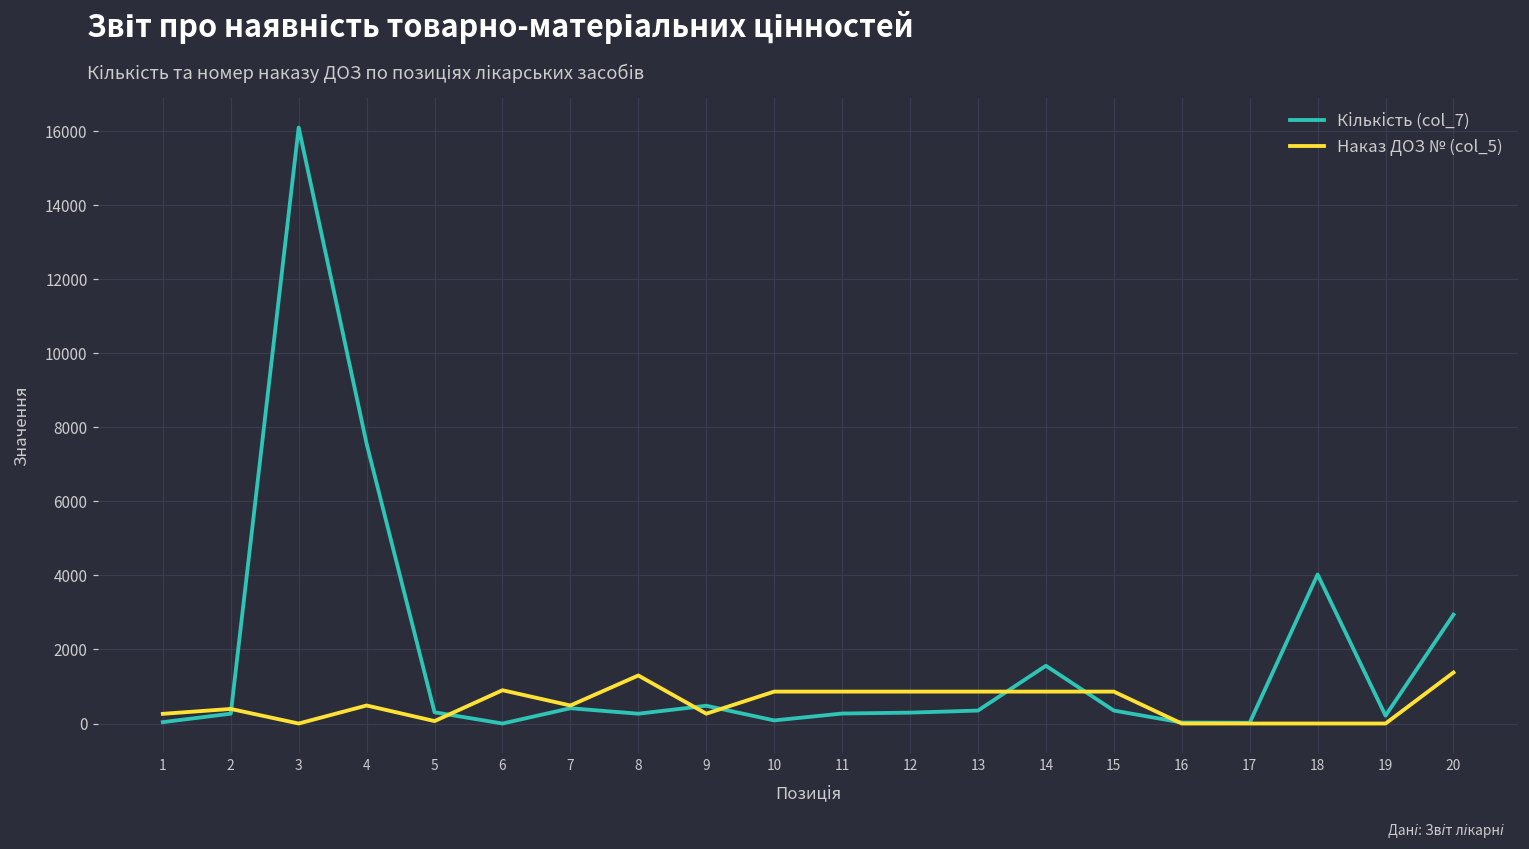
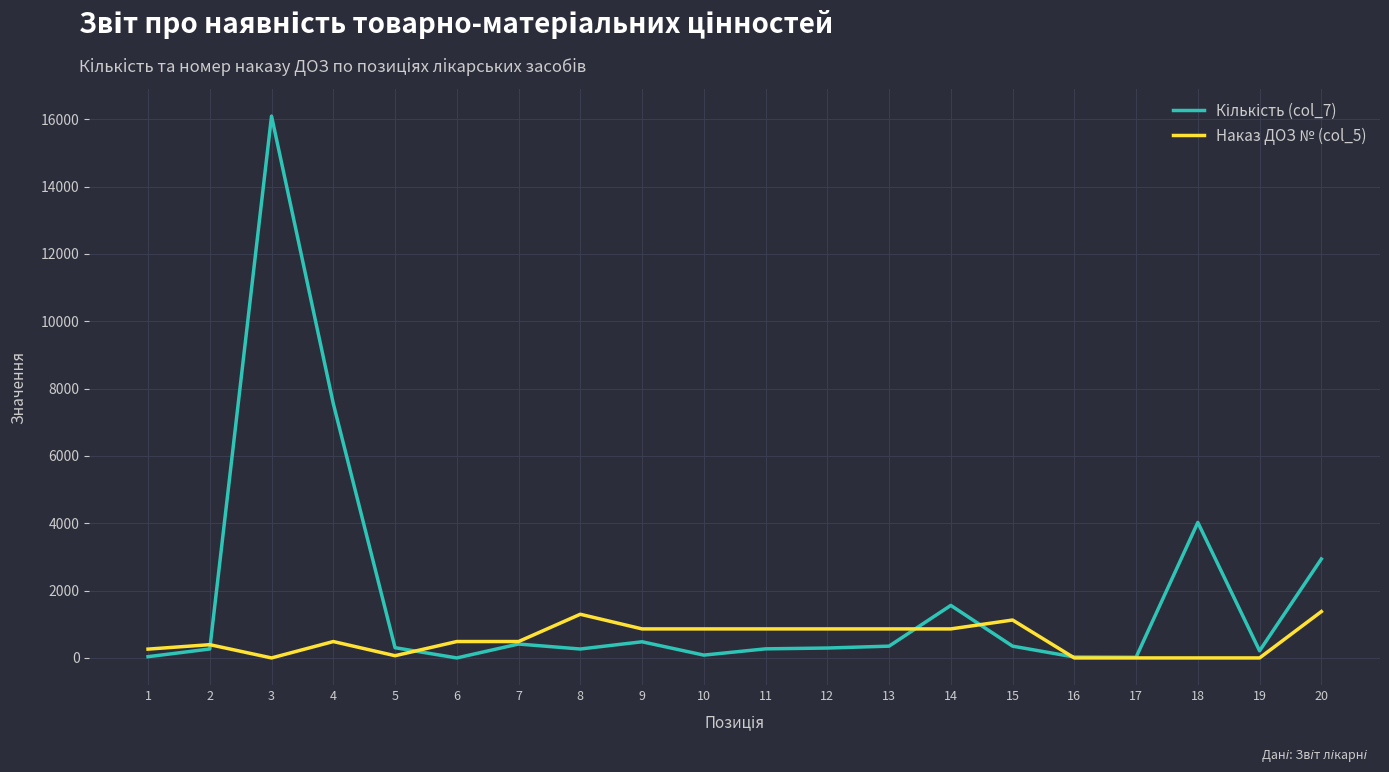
  {
    "Кількість (col_7)": {
      "1": 0,
      "2": 300,
      "3": 16100,
      "4": 7600,
      "5": 300,
      "6": 0,
      "8": 300,
      "9": 500,
      "10": 100,
      "11": 300,
      "12": 300,
      "13": 400,
      "14": 1600,
      "15": 400,
      "18": 4000,
      "19": 200,
      "20": 2900
    },
    "Наказ ДОЗ № (col_5)": {
      "1": 300,
      "2": 400,
      "3": 0,
      "4": 500,
      "5": 100,
-     "6": 900,
+     "6": 500,
      "8": 1300,
-     "9": 300,
+     "9": 900,
      "10": 900,
      "11": 900,
      "12": 900,
      "13": 900,
      "14": 900,
-     "15": 900,
+     "15": 1100,
      "18": 0,
      "19": 0,
      "20": 1400
    }
  }
